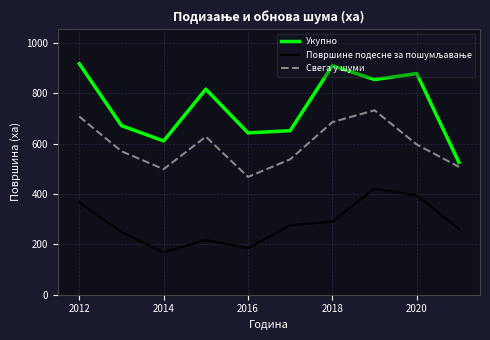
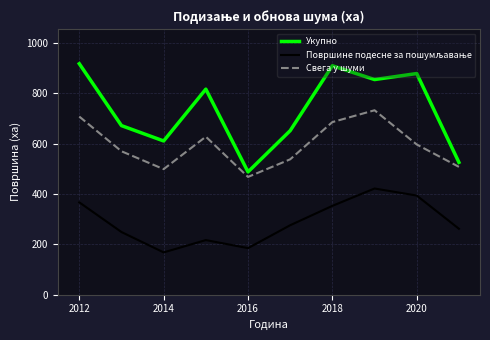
  {
    "Укупно": {
      "2012": 920,
      "2014": 610,
-     "2016": 640
+     "2016": 490
    },
    "Површине подесне за пошумљавање": {
      "2012": 370,
      "2014": 170,
      "2016": 190,
-     "2018": 290,
+     "2018": 350,
      "2020": 390
    },
    "Свега у шуми": {
      "2012": 710,
      "2014": 500,
      "2016": 470,
      "2018": 690,
      "2020": 600
    }
  }
